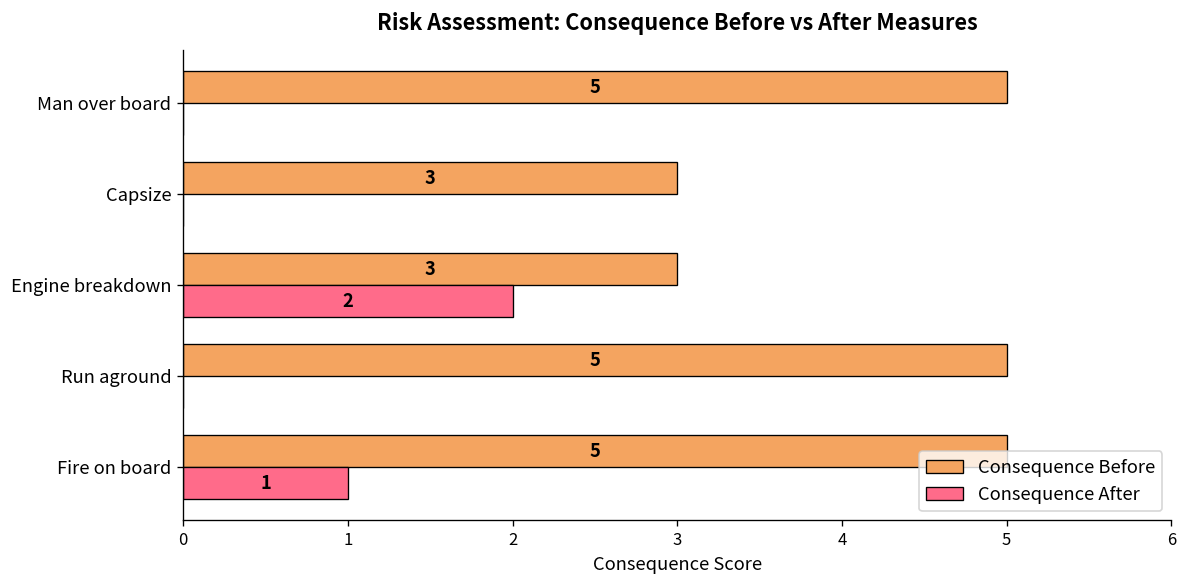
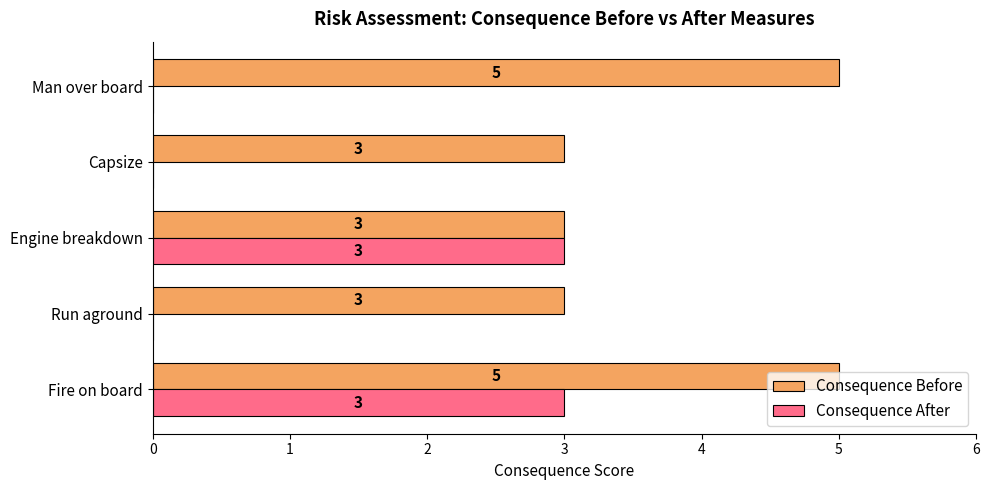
  {
    "Consequence Before": {
      "Man over board": 5,
      "Capsize": 3,
      "Engine breakdown": 3,
-     "Run aground": 5
+     "Run aground": 3
    },
    "Consequence After": {
-     "Engine breakdown": 2,
-     "Fire on board": 1
+     "Engine breakdown": 3,
+     "Fire on board": 3
    }
  }
